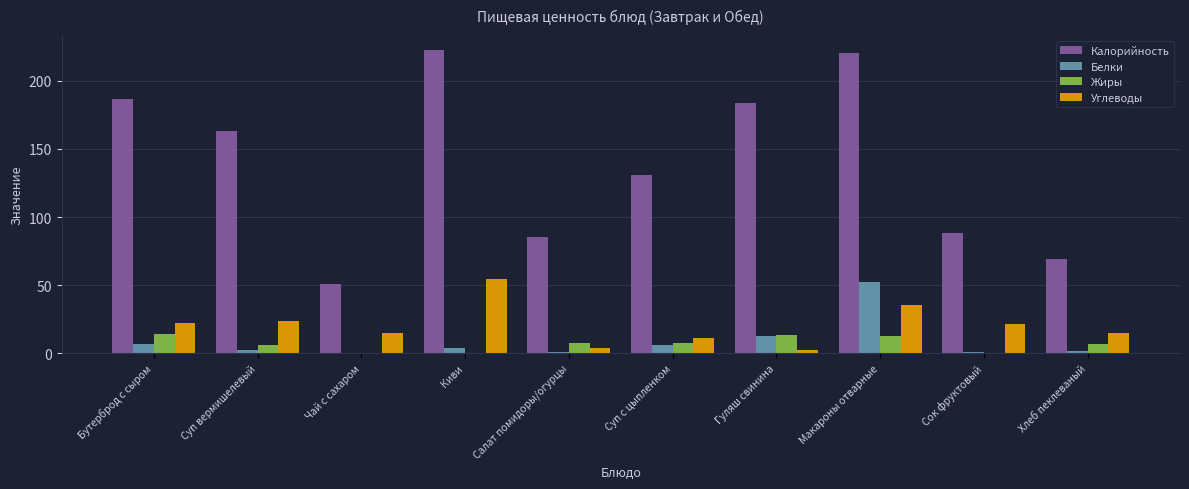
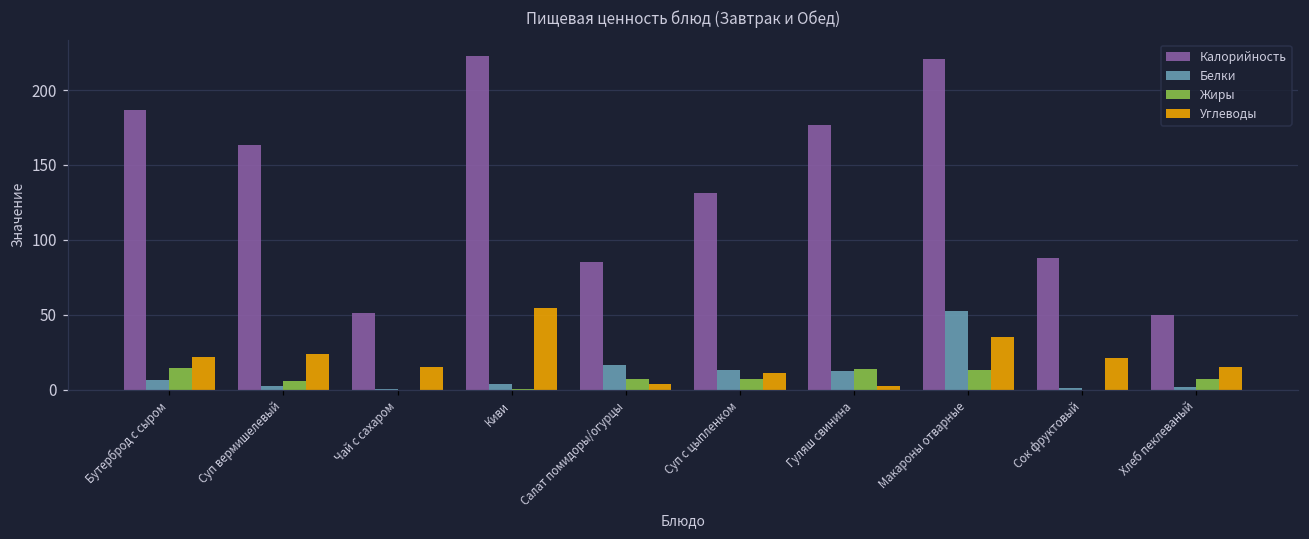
  {
    "Калорийность": {
      "Бутерброд с сыром": 187,
      "Суп вермишелевый": 164,
      "Чай с сахаром": 51,
      "Киви": 223,
      "Салат помидоры/огурцы": 85,
      "Суп с цыпленком": 131,
-     "Гуляш свинина": 184,
+     "Гуляш свинина": 177,
      "Макароны отварные": 221,
      "Сок фруктовый": 88,
-     "Хлеб пеклеваный": 69
+     "Хлеб пеклеваный": 50
    },
    "Белки": {
      "Бутерброд с сыром": 6,
      "Суп вермишелевый": 2,
      "Киви": 4,
-     "Салат помидоры/огурцы": 1,
-     "Суп с цыпленком": 6,
+     "Салат помидоры/огурцы": 16,
+     "Суп с цыпленком": 13,
      "Гуляш свинина": 13,
      "Макароны отварные": 53
    },
    "Жиры": {
      "Бутерброд с сыром": 14,
      "Суп вермишелевый": 6,
      "Чай с сахаром": 0,
      "Салат помидоры/огурцы": 7,
      "Суп с цыпленком": 7,
      "Гуляш свинина": 13,
      "Макароны отварные": 13,
      "Сок фруктовый": 0,
      "Хлеб пеклеваный": 7
    },
    "Углеводы": {
      "Бутерброд с сыром": 22,
      "Суп вермишелевый": 24,
      "Чай с сахаром": 15,
      "Киви": 55,
      "Салат помидоры/огурцы": 4,
      "Суп с цыпленком": 11,
      "Гуляш свинина": 2,
      "Макароны отварные": 35,
      "Сок фруктовый": 21,
      "Хлеб пеклеваный": 15
    }
  }
